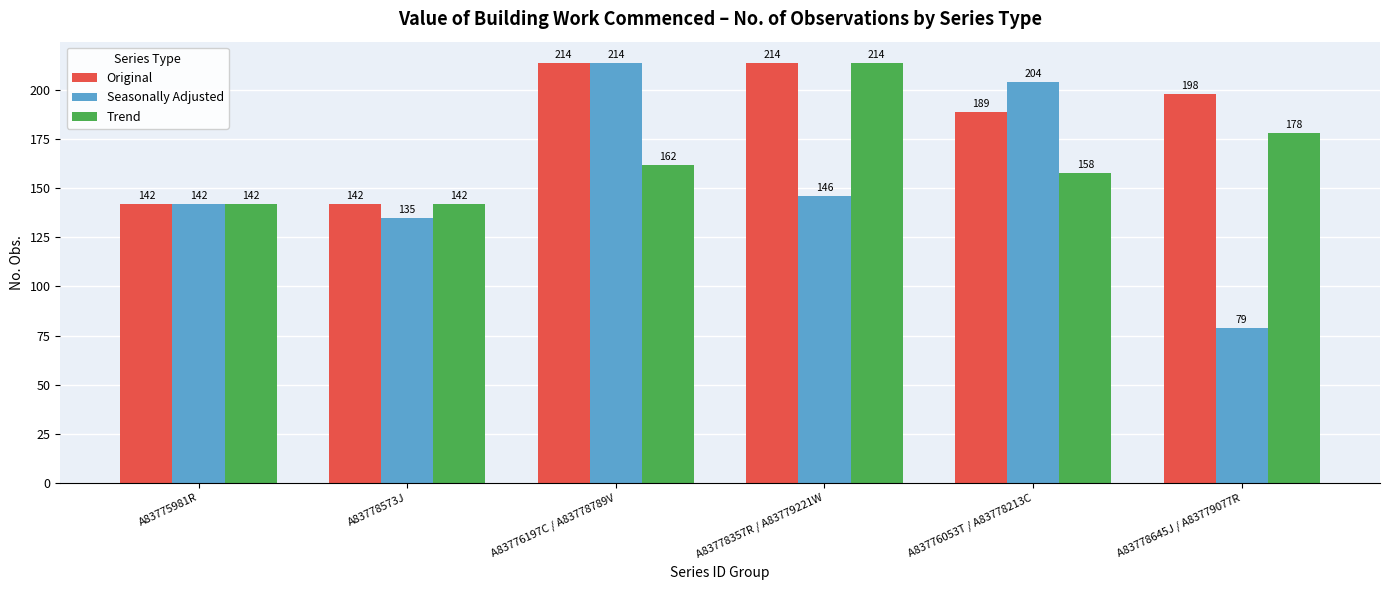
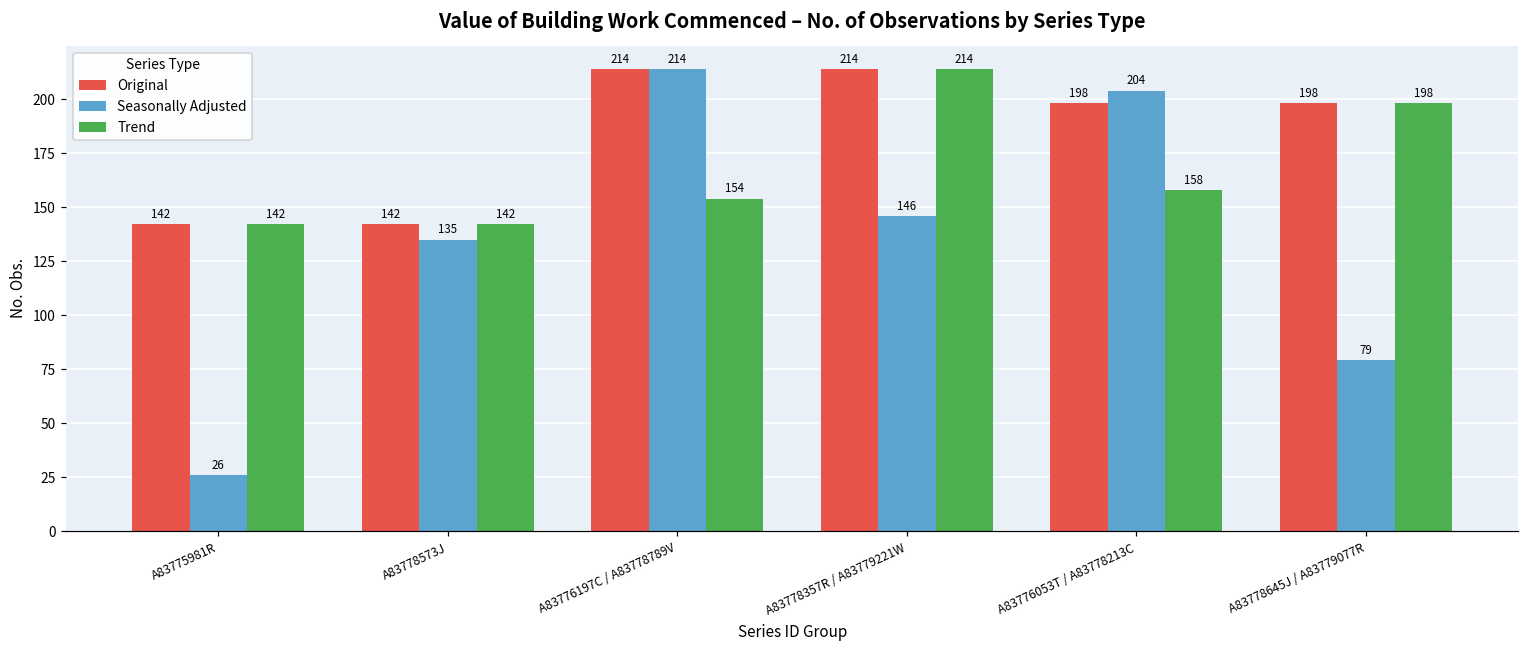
  {
    "Original": {
      "A83775981R": 142,
      "A83778573J": 142,
      "A83776197C / A83778789V": 214,
      "A83778357R / A83779221W": 214,
-     "A83776053T / A83778213C": 189,
+     "A83776053T / A83778213C": 198,
      "A83778645J / A83779077R": 198
    },
    "Seasonally Adjusted": {
-     "A83775981R": 142,
+     "A83775981R": 26,
      "A83778573J": 135,
      "A83776197C / A83778789V": 214,
      "A83778357R / A83779221W": 146,
      "A83776053T / A83778213C": 204,
      "A83778645J / A83779077R": 79
    },
    "Trend": {
      "A83775981R": 142,
      "A83778573J": 142,
-     "A83776197C / A83778789V": 162,
+     "A83776197C / A83778789V": 154,
      "A83778357R / A83779221W": 214,
      "A83776053T / A83778213C": 158,
-     "A83778645J / A83779077R": 178
+     "A83778645J / A83779077R": 198
    }
  }
